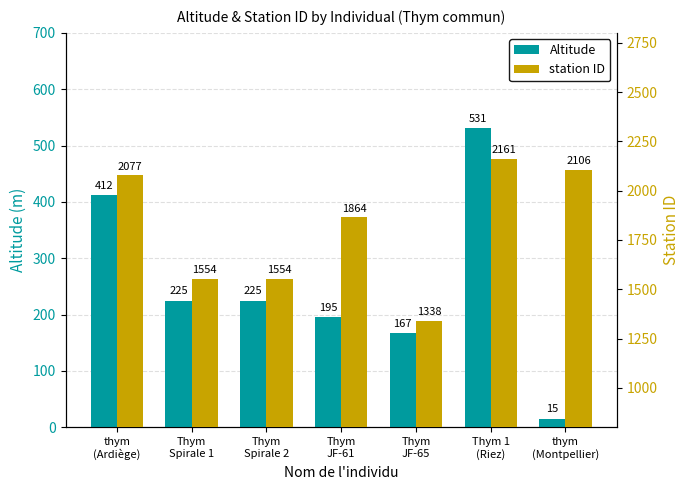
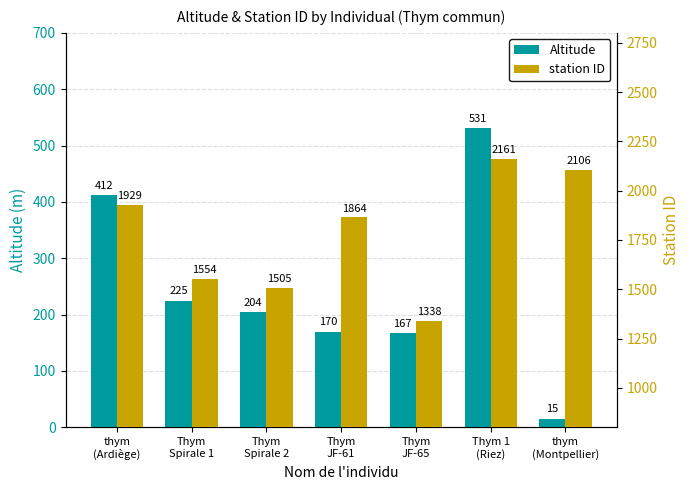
  {
    "Altitude": {
      "thym (Ardiège)": 412,
      "Thym Spirale 1": 225,
-     "Thym Spirale 2": 225,
-     "Thym JF-61": 195,
+     "Thym Spirale 2": 204,
+     "Thym JF-61": 170,
      "Thym JF-65": 167,
      "Thym 1 (Riez)": 531,
      "thym (Montpellier)": 15
    },
    "station ID": {
-     "thym (Ardiège)": 2077,
+     "thym (Ardiège)": 1929,
      "Thym Spirale 1": 1554,
-     "Thym Spirale 2": 1554,
+     "Thym Spirale 2": 1505,
      "Thym JF-61": 1864,
      "Thym JF-65": 1338,
      "Thym 1 (Riez)": 2161,
      "thym (Montpellier)": 2106
    }
  }
